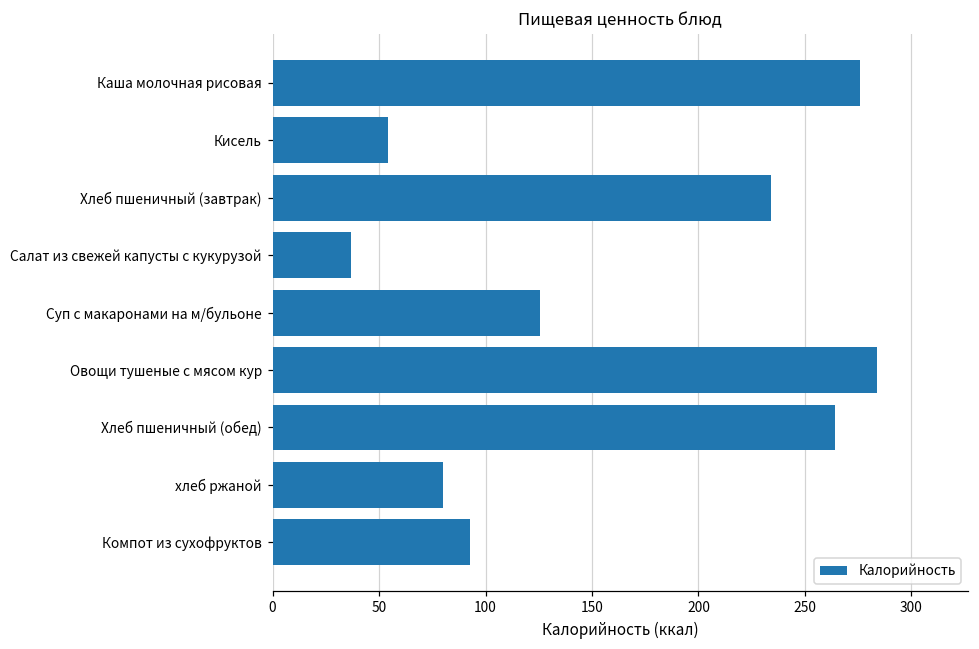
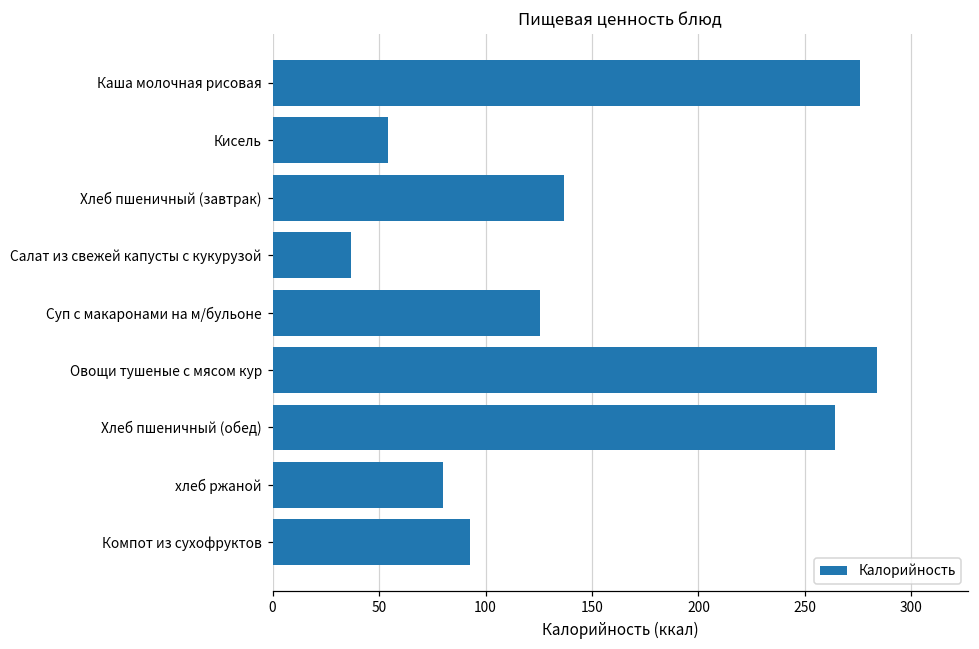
  {
    "Каша молочная рисовая": 276,
    "Кисель": 54,
-   "Хлеб пшеничный (завтрак)": 234,
+   "Хлеб пшеничный (завтрак)": 137,
    "Салат из свежей капусты с кукурузой": 37,
    "Суп с макаронами на м/бульоне": 126,
    "Овощи тушеные с мясом кур": 284,
    "Хлеб пшеничный (обед)": 264,
    "хлеб ржаной": 80,
    "Компот из сухофруктов": 93
  }
